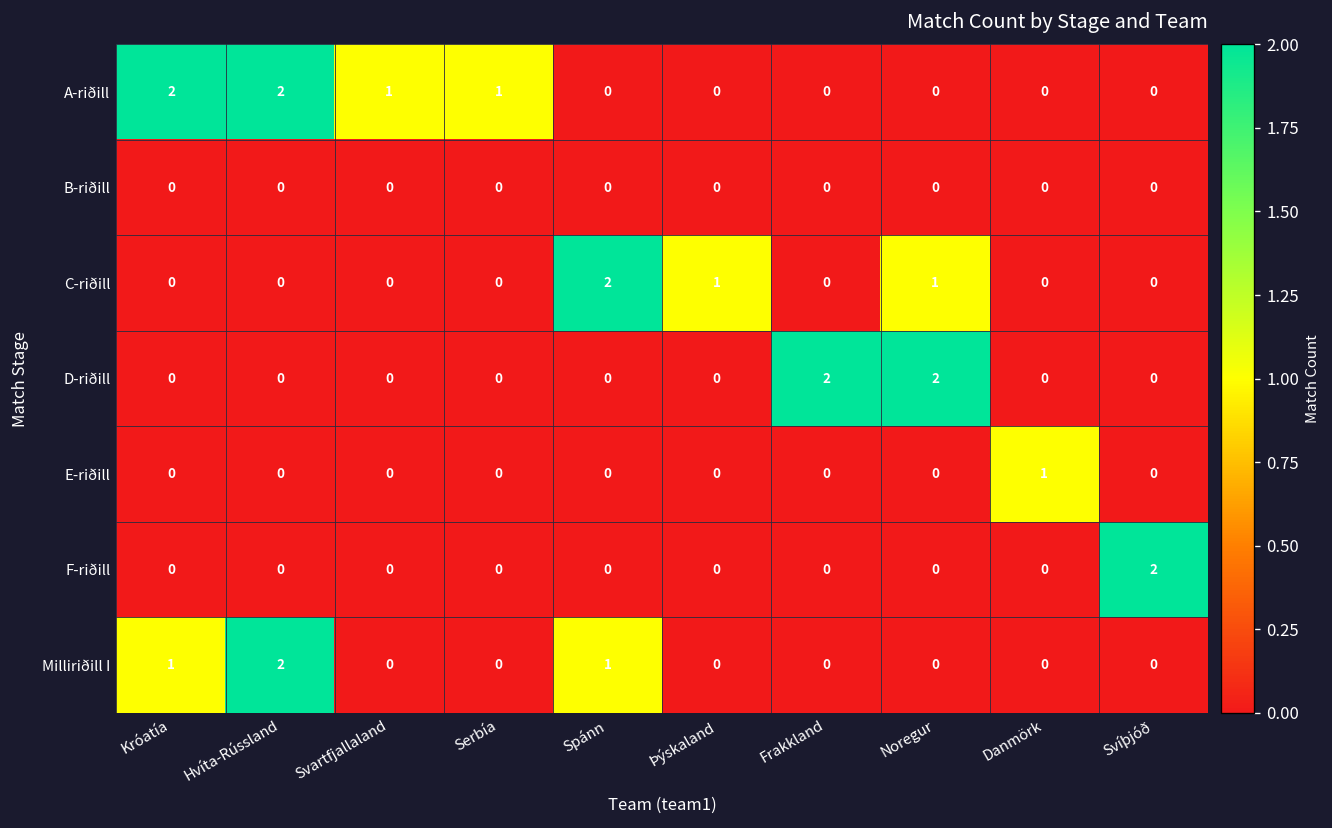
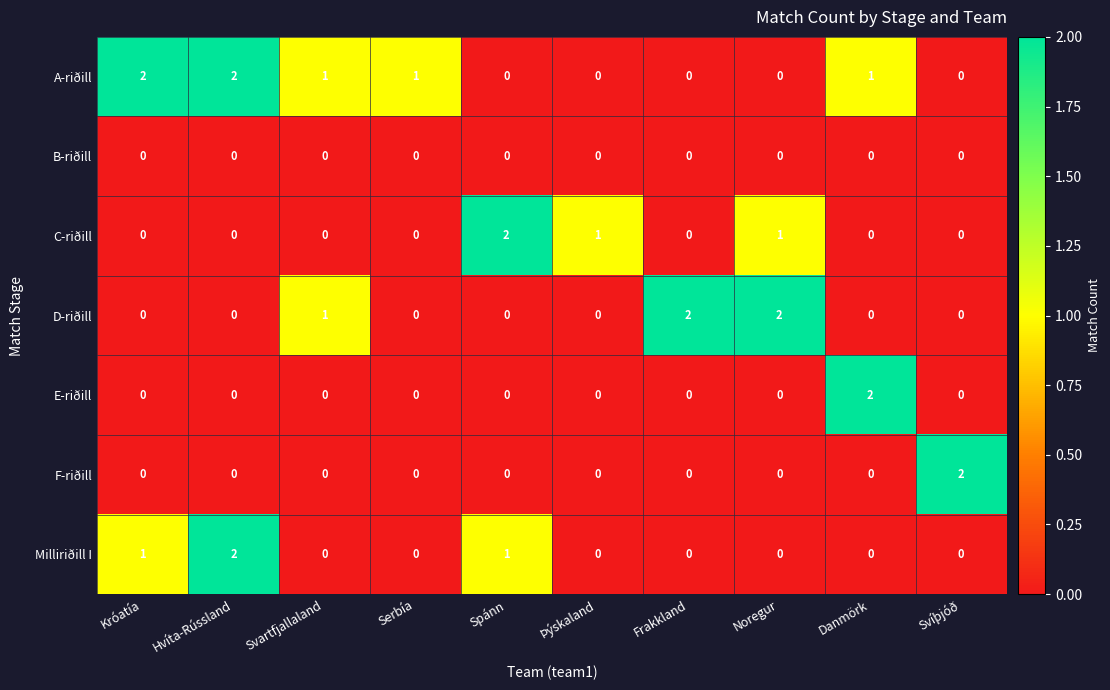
  {
    "A-riðill": {
      "Króatía": 2,
      "Hvíta-Rússland": 2,
      "Svartfjallaland": 1,
      "Serbía": 1,
      "Spánn": 0,
      "Þýskaland": 0,
      "Frakkland": 0,
      "Noregur": 0,
-     "Danmörk": 0,
+     "Danmörk": 1,
      "Svíþjóð": 0
    },
    "B-riðill": {
      "Króatía": 0,
      "Hvíta-Rússland": 0,
      "Svartfjallaland": 0,
      "Serbía": 0,
      "Spánn": 0,
      "Þýskaland": 0,
      "Frakkland": 0,
      "Noregur": 0,
      "Danmörk": 0,
      "Svíþjóð": 0
    },
    "C-riðill": {
      "Króatía": 0,
      "Hvíta-Rússland": 0,
      "Svartfjallaland": 0,
      "Serbía": 0,
      "Spánn": 2,
      "Þýskaland": 1,
      "Frakkland": 0,
      "Noregur": 1,
      "Danmörk": 0,
      "Svíþjóð": 0
    },
    "D-riðill": {
      "Króatía": 0,
      "Hvíta-Rússland": 0,
-     "Svartfjallaland": 0,
+     "Svartfjallaland": 1,
      "Serbía": 0,
      "Spánn": 0,
      "Þýskaland": 0,
      "Frakkland": 2,
      "Noregur": 2,
      "Danmörk": 0,
      "Svíþjóð": 0
    },
    "E-riðill": {
      "Króatía": 0,
      "Hvíta-Rússland": 0,
      "Svartfjallaland": 0,
      "Serbía": 0,
      "Spánn": 0,
      "Þýskaland": 0,
      "Frakkland": 0,
      "Noregur": 0,
-     "Danmörk": 1,
+     "Danmörk": 2,
      "Svíþjóð": 0
    },
    "F-riðill": {
      "Króatía": 0,
      "Hvíta-Rússland": 0,
      "Svartfjallaland": 0,
      "Serbía": 0,
      "Spánn": 0,
      "Þýskaland": 0,
      "Frakkland": 0,
      "Noregur": 0,
      "Danmörk": 0,
      "Svíþjóð": 2
    },
    "Milliriðill I": {
      "Króatía": 1,
      "Hvíta-Rússland": 2,
      "Svartfjallaland": 0,
      "Serbía": 0,
      "Spánn": 1,
      "Þýskaland": 0,
      "Frakkland": 0,
      "Noregur": 0,
      "Danmörk": 0,
      "Svíþjóð": 0
    }
  }
